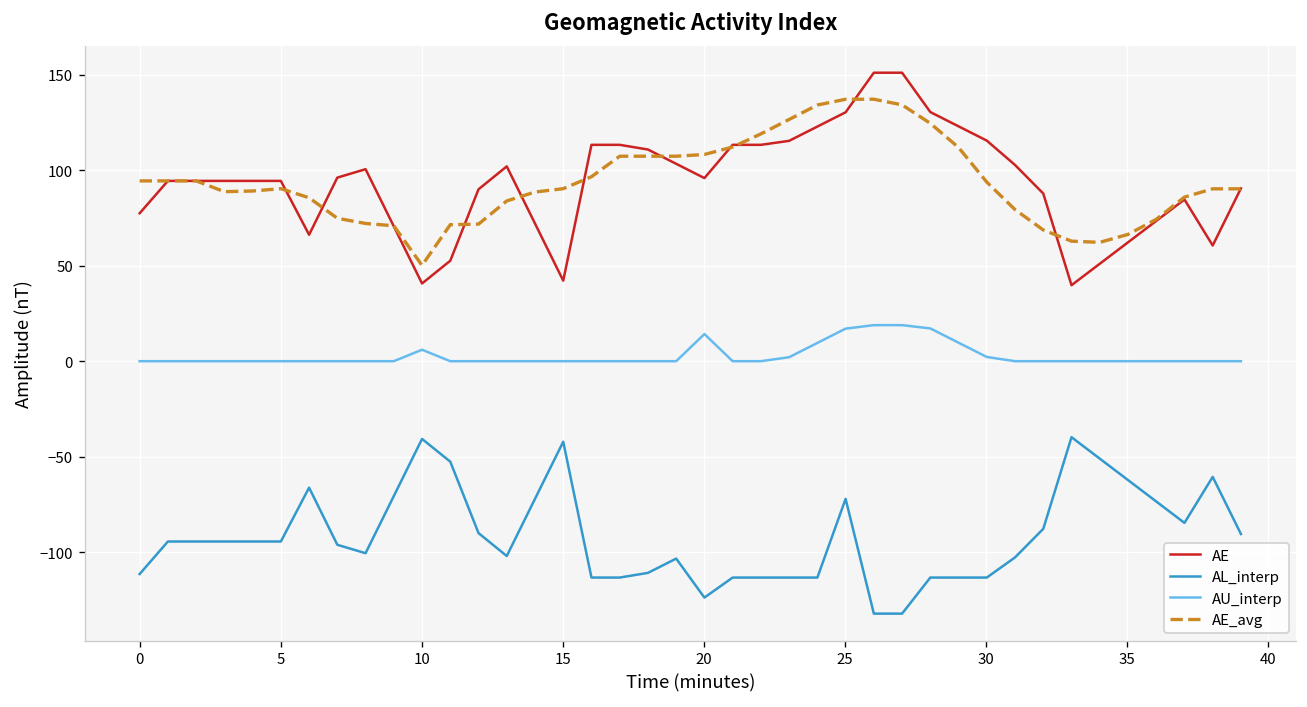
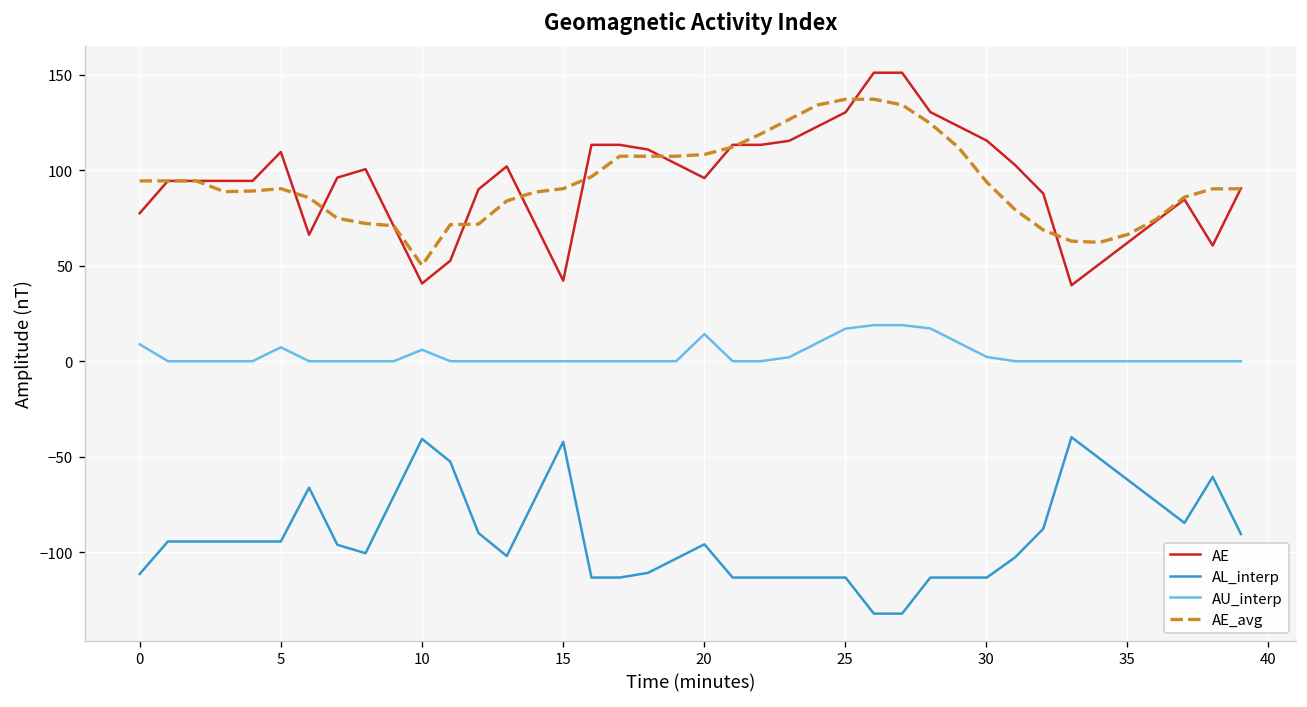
  {
    "AE": {
      "0": 77,
-     "5": 94,
+     "5": 109,
      "10": 41,
      "15": 42,
      "20": 96,
      "25": 130
    },
    "AL_interp": {
      "0": -111,
      "5": -94,
      "10": -41,
      "15": -42,
-     "20": -124,
-     "25": -72
+     "20": -96,
+     "25": -113
    },
    "AU_interp": {
-     "0": 0,
-     "5": 0,
+     "0": 9,
+     "5": 7,
      "10": 6,
      "15": 0,
      "20": 14,
      "25": 17
    },
    "AE_avg": {
      "0": 94,
      "5": 90,
      "10": 50,
      "15": 90,
      "20": 108,
      "25": 137
    }
  }
